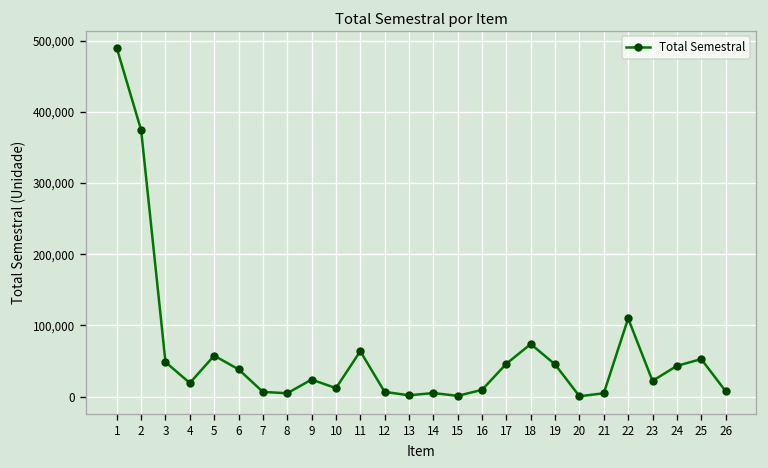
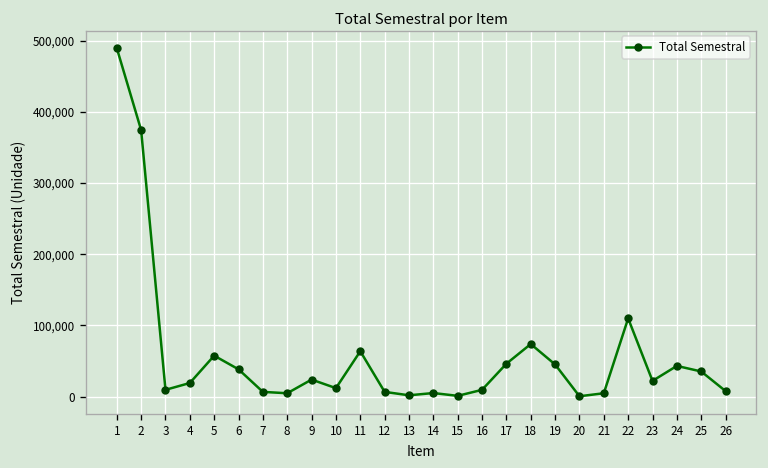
  {
    "1": "490,000",
    "2": "370,000",
-   "3": "50,000",
+   "3": "10,000",
    "4": "20,000",
    "5": "60,000",
    "6": "40,000",
    "7": "10,000",
    "8": "0",
    "9": "20,000",
    "10": "10,000",
    "11": "60,000",
    "12": "10,000",
    "13": "0",
    "14": "10,000",
    "15": "0",
    "16": "10,000",
    "17": "50,000",
    "18": "70,000",
    "19": "50,000",
    "20": "0",
    "21": "0",
    "22": "110,000",
    "23": "20,000",
    "24": "40,000",
-   "25": "50,000",
+   "25": "40,000",
    "26": "10,000"
  }
